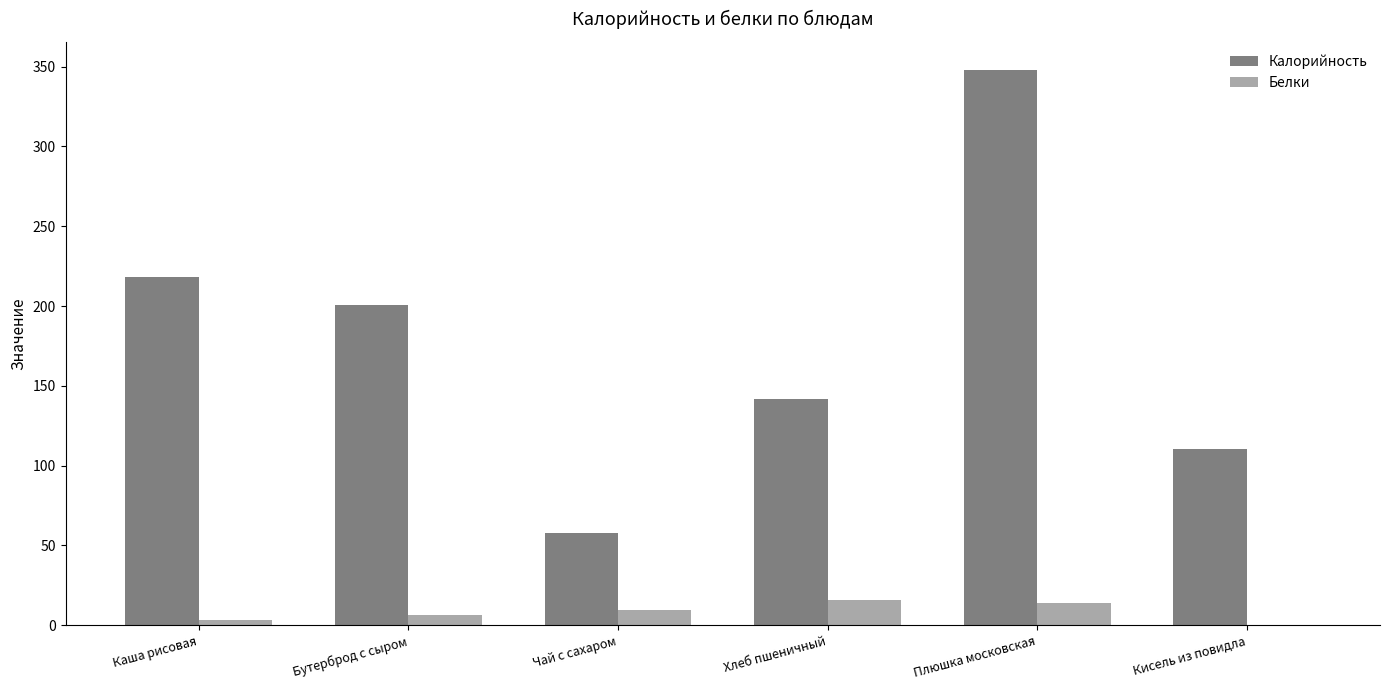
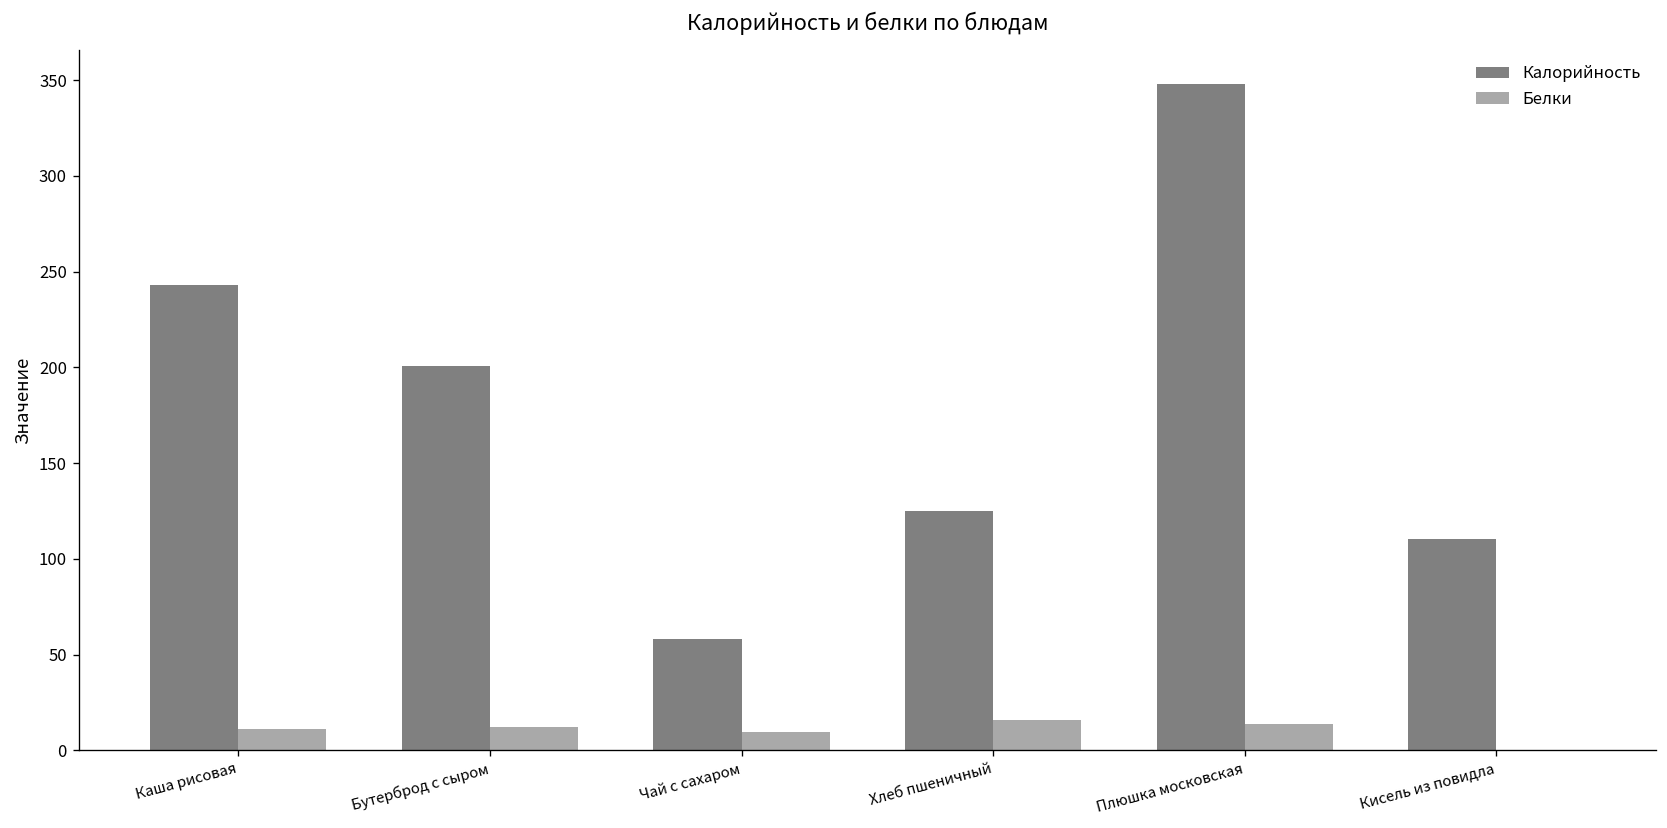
  {
    "Калорийность": {
-     "Каша рисовая": 218,
+     "Каша рисовая": 243,
      "Бутерброд с сыром": 201,
      "Чай с сахаром": 58,
-     "Хлеб пшеничный": 142,
+     "Хлеб пшеничный": 125,
      "Плюшка московская": 348,
      "Кисель из повидла": 110
    },
    "Белки": {
-     "Каша рисовая": 3,
-     "Бутерброд с сыром": 7,
+     "Каша рисовая": 11,
+     "Бутерброд с сыром": 12,
      "Чай с сахаром": 9,
      "Хлеб пшеничный": 16,
      "Плюшка московская": 14
    }
  }
